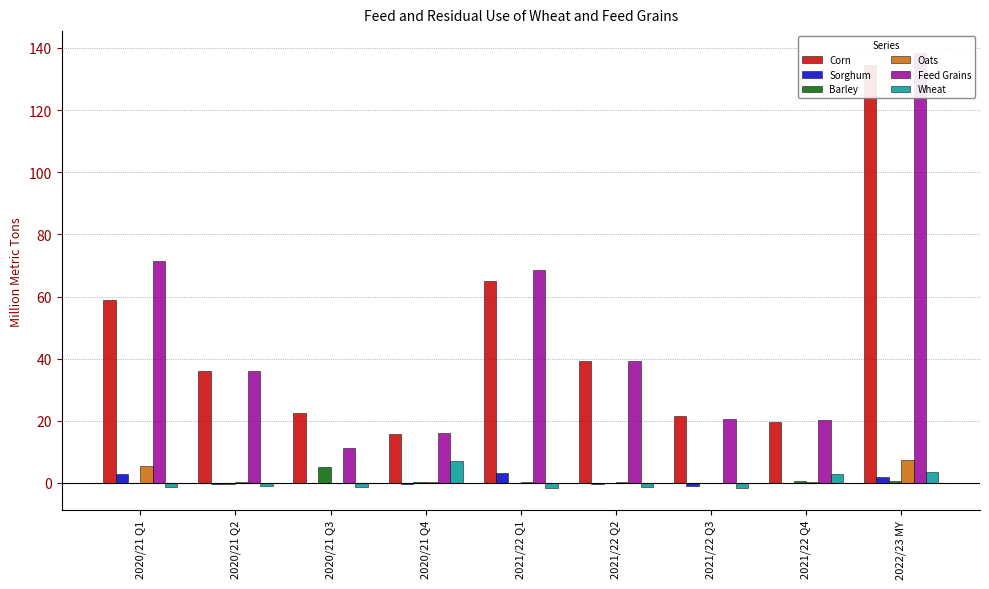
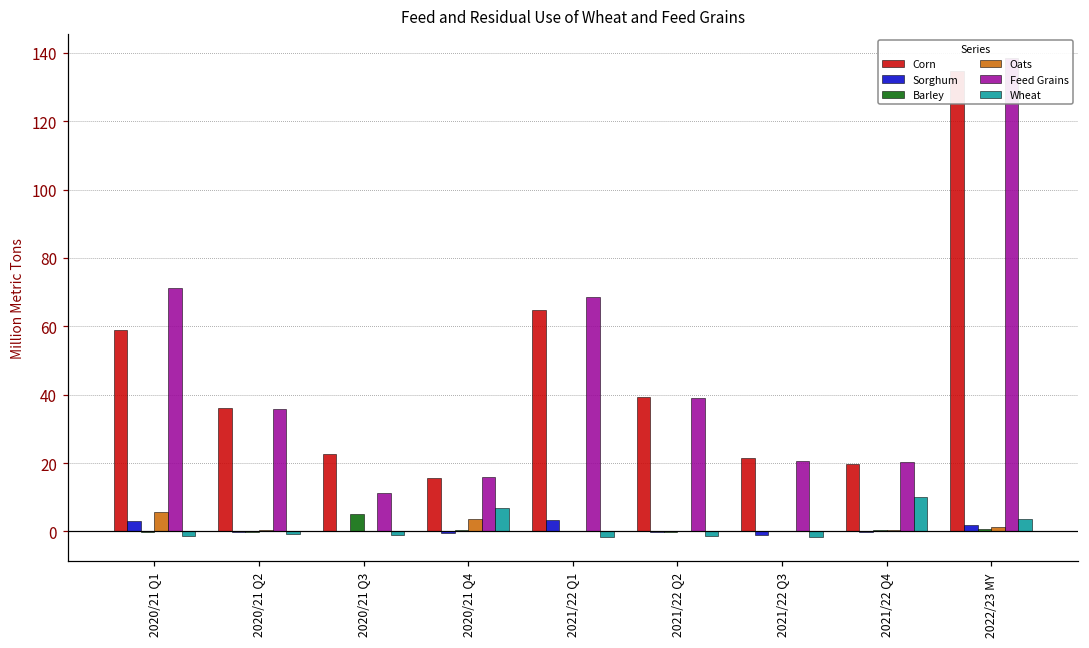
  {
    "Corn": {
      "2020/21 Q1": 59,
      "2020/21 Q2": 36,
      "2020/21 Q3": 23,
      "2020/21 Q4": 16,
      "2021/22 Q1": 65,
      "2021/22 Q2": 39,
      "2021/22 Q3": 22,
      "2021/22 Q4": 20
    },
    "Sorghum": {
      "2020/21 Q1": 3,
      "2021/22 Q1": 3,
      "2021/22 Q3": -1,
      "2022/23 MY": 2
    },
    "Barley": {
      "2020/21 Q3": 5
    },
    "Oats": {
      "2020/21 Q1": 6,
-     "2020/21 Q4": 0,
-     "2022/23 MY": 7
+     "2020/21 Q4": 4,
+     "2022/23 MY": 1
    },
    "Feed Grains": {
      "2020/21 Q1": 71,
      "2020/21 Q2": 36,
      "2020/21 Q3": 11,
      "2020/21 Q4": 16,
      "2021/22 Q1": 68,
      "2021/22 Q2": 39,
      "2021/22 Q3": 21,
      "2021/22 Q4": 20
    },
    "Wheat": {
      "2020/21 Q1": -1,
      "2020/21 Q2": -1,
      "2020/21 Q3": -1,
      "2020/21 Q4": 7,
      "2021/22 Q1": -2,
      "2021/22 Q2": -1,
      "2021/22 Q3": -2,
-     "2021/22 Q4": 3,
+     "2021/22 Q4": 10,
      "2022/23 MY": 4
    }
  }
